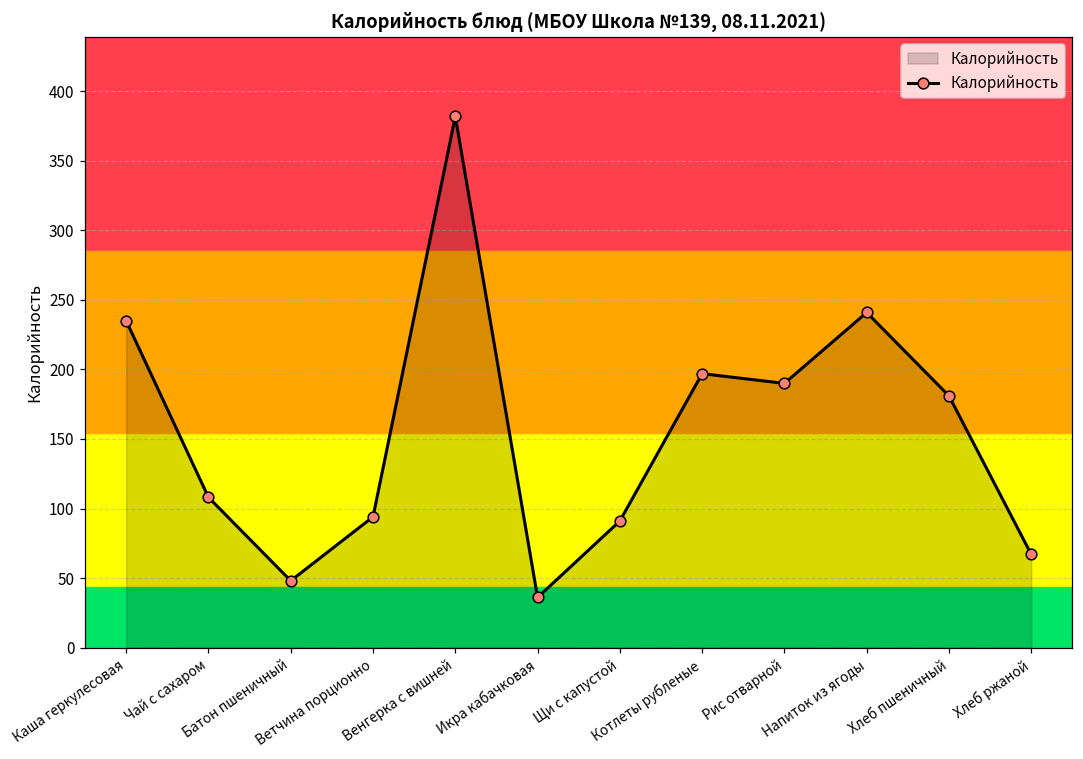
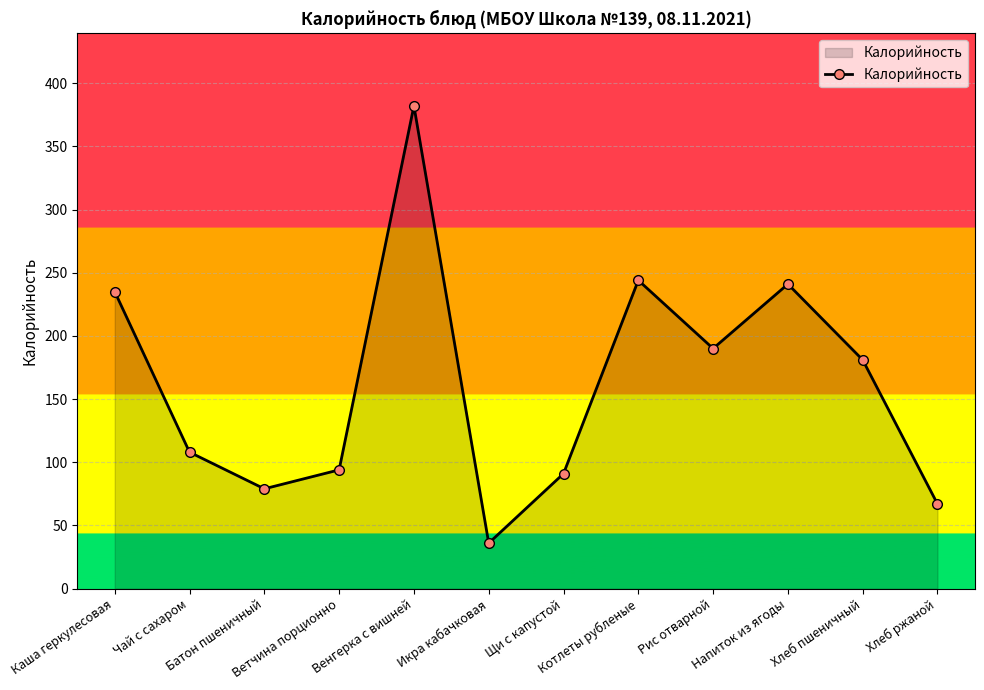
  {
    "Каша геркулесовая": 235,
    "Чай с сахаром": 108,
-   "Батон пшеничный": 48,
+   "Батон пшеничный": 79,
    "Ветчина порционно": 94,
    "Венгерка с вишней": 382,
    "Икра кабачковая": 36,
    "Щи с капустой": 91,
-   "Котлеты рубленые": 197,
+   "Котлеты рубленые": 244,
    "Рис отварной": 190,
    "Напиток из ягоды": 241,
    "Хлеб пшеничный": 181,
    "Хлеб ржаной": 67
  }
